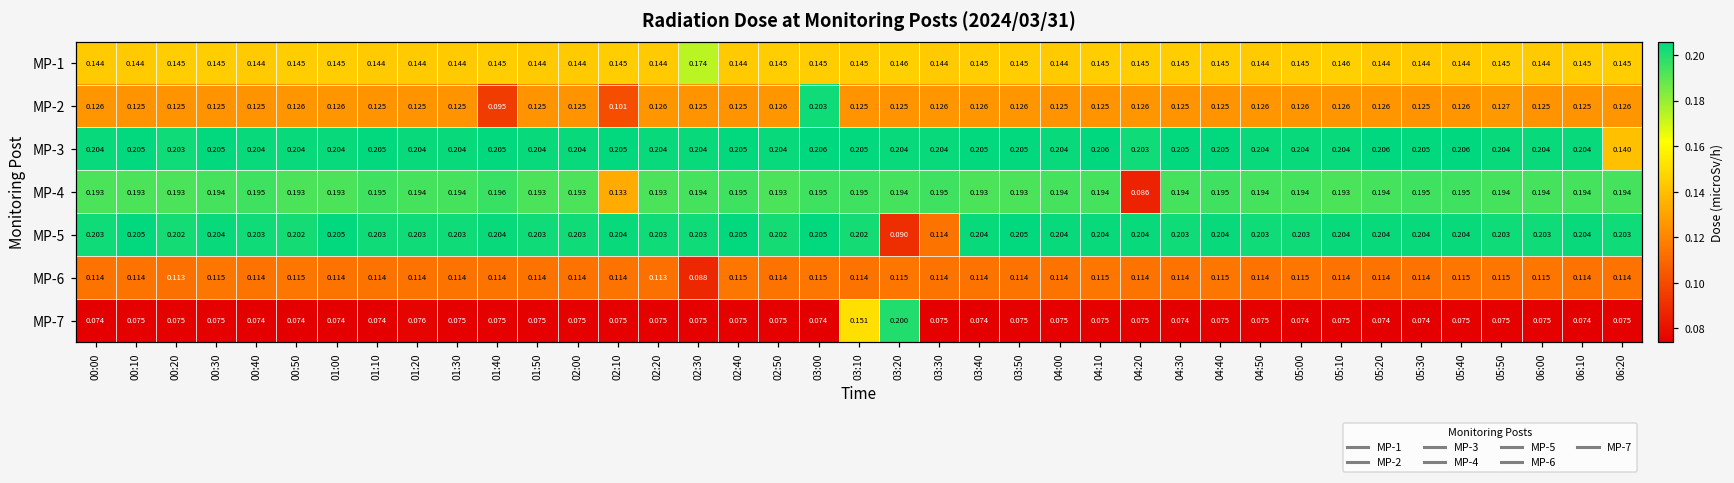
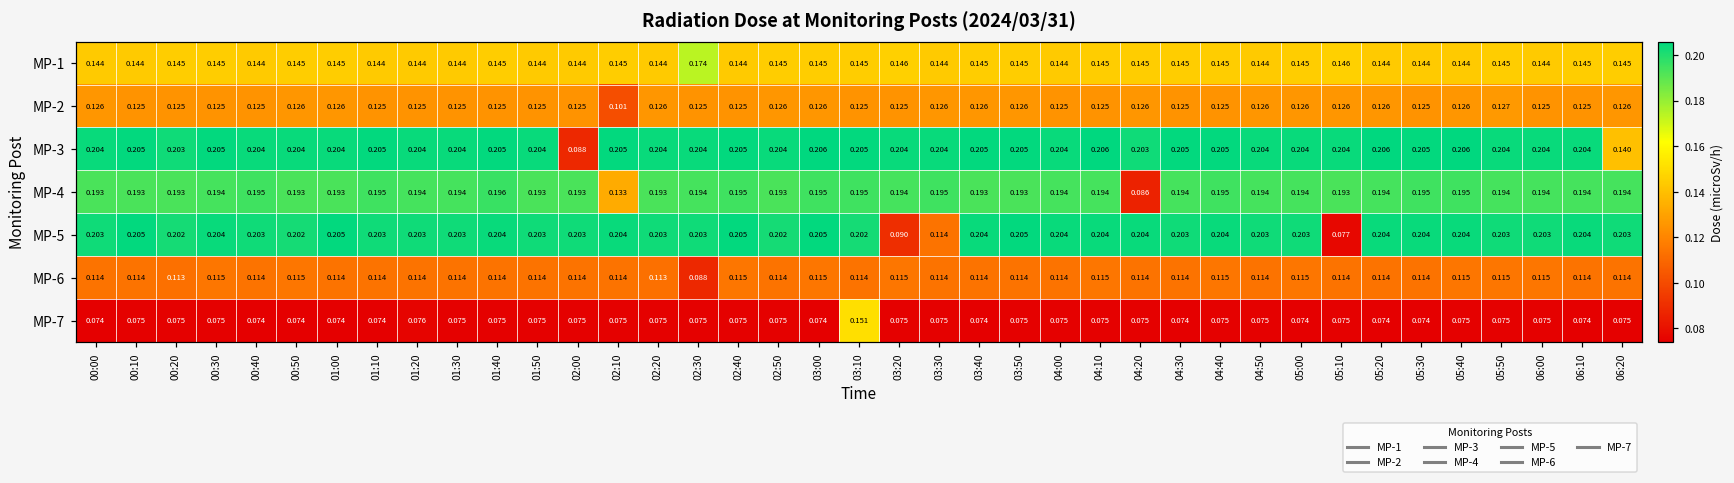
  {
    "MP-2": {
      "00:00": 0.126,
      "00:10": 0.125,
      "00:20": 0.125,
      "00:30": 0.125,
      "00:40": 0.125,
      "00:50": 0.126,
      "01:00": 0.126,
      "01:10": 0.125,
      "01:20": 0.125,
      "01:30": 0.125,
-     "01:40": 0.095,
+     "01:40": 0.125,
      "01:50": 0.125,
      "02:00": 0.125,
      "02:10": 0.101,
      "02:20": 0.126,
      "02:30": 0.125,
      "02:40": 0.125,
      "02:50": 0.126,
-     "03:00": 0.203,
+     "03:00": 0.126,
      "03:10": 0.125,
      "03:20": 0.125,
      "03:30": 0.126,
      "03:40": 0.126,
      "03:50": 0.126,
      "04:00": 0.125,
      "04:10": 0.125,
      "04:20": 0.126,
      "04:30": 0.125,
      "04:40": 0.125,
      "04:50": 0.126,
      "05:00": 0.126,
      "05:10": 0.126,
      "05:20": 0.126,
      "05:30": 0.125,
      "05:40": 0.126,
      "05:50": 0.127,
      "06:00": 0.125,
      "06:10": 0.125,
      "06:20": 0.126
    },
    "MP-3": {
      "00:00": 0.204,
      "00:10": 0.205,
      "00:20": 0.203,
      "00:30": 0.205,
      "00:40": 0.204,
      "00:50": 0.204,
      "01:00": 0.204,
      "01:10": 0.205,
      "01:20": 0.204,
      "01:30": 0.204,
      "01:40": 0.205,
      "01:50": 0.204,
-     "02:00": 0.204,
+     "02:00": 0.088,
      "02:10": 0.205,
      "02:20": 0.204,
      "02:30": 0.204,
      "02:40": 0.205,
      "02:50": 0.204,
      "03:00": 0.206,
      "03:10": 0.205,
      "03:20": 0.204,
      "03:30": 0.204,
      "03:40": 0.205,
      "03:50": 0.205,
      "04:00": 0.204,
      "04:10": 0.206,
      "04:20": 0.203,
      "04:30": 0.205,
      "04:40": 0.205,
      "04:50": 0.204,
      "05:00": 0.204,
      "05:10": 0.204,
      "05:20": 0.206,
      "05:30": 0.205,
      "05:40": 0.206,
      "05:50": 0.204,
      "06:00": 0.204,
      "06:10": 0.204,
      "06:20": 0.140
    },
    "MP-5": {
      "00:00": 0.203,
      "00:10": 0.205,
      "00:20": 0.202,
      "00:30": 0.204,
      "00:40": 0.203,
      "00:50": 0.202,
      "01:00": 0.205,
      "01:10": 0.203,
      "01:20": 0.203,
      "01:30": 0.203,
      "01:40": 0.204,
      "01:50": 0.203,
      "02:00": 0.203,
      "02:10": 0.204,
      "02:20": 0.203,
      "02:30": 0.203,
      "02:40": 0.205,
      "02:50": 0.202,
      "03:00": 0.205,
      "03:10": 0.202,
      "03:20": 0.090,
      "03:30": 0.114,
      "03:40": 0.204,
      "03:50": 0.205,
      "04:00": 0.204,
      "04:10": 0.204,
      "04:20": 0.204,
      "04:30": 0.203,
      "04:40": 0.204,
      "04:50": 0.203,
      "05:00": 0.203,
-     "05:10": 0.204,
+     "05:10": 0.077,
      "05:20": 0.204,
      "05:30": 0.204,
      "05:40": 0.204,
      "05:50": 0.203,
      "06:00": 0.203,
      "06:10": 0.204,
      "06:20": 0.203
    },
    "MP-7": {
      "00:00": 0.074,
      "00:10": 0.075,
      "00:20": 0.075,
      "00:30": 0.075,
      "00:40": 0.074,
      "00:50": 0.074,
      "01:00": 0.074,
      "01:10": 0.074,
      "01:20": 0.076,
      "01:30": 0.075,
      "01:40": 0.075,
      "01:50": 0.075,
      "02:00": 0.075,
      "02:10": 0.075,
      "02:20": 0.075,
      "02:30": 0.075,
      "02:40": 0.075,
      "02:50": 0.075,
      "03:00": 0.074,
      "03:10": 0.151,
-     "03:20": 0.200,
+     "03:20": 0.075,
      "03:30": 0.075,
      "03:40": 0.074,
      "03:50": 0.075,
      "04:00": 0.075,
      "04:10": 0.075,
      "04:20": 0.075,
      "04:30": 0.074,
      "04:40": 0.075,
      "04:50": 0.075,
      "05:00": 0.074,
      "05:10": 0.075,
      "05:20": 0.074,
      "05:30": 0.074,
      "05:40": 0.075,
      "05:50": 0.075,
      "06:00": 0.075,
      "06:10": 0.074,
      "06:20": 0.075
    }
  }
